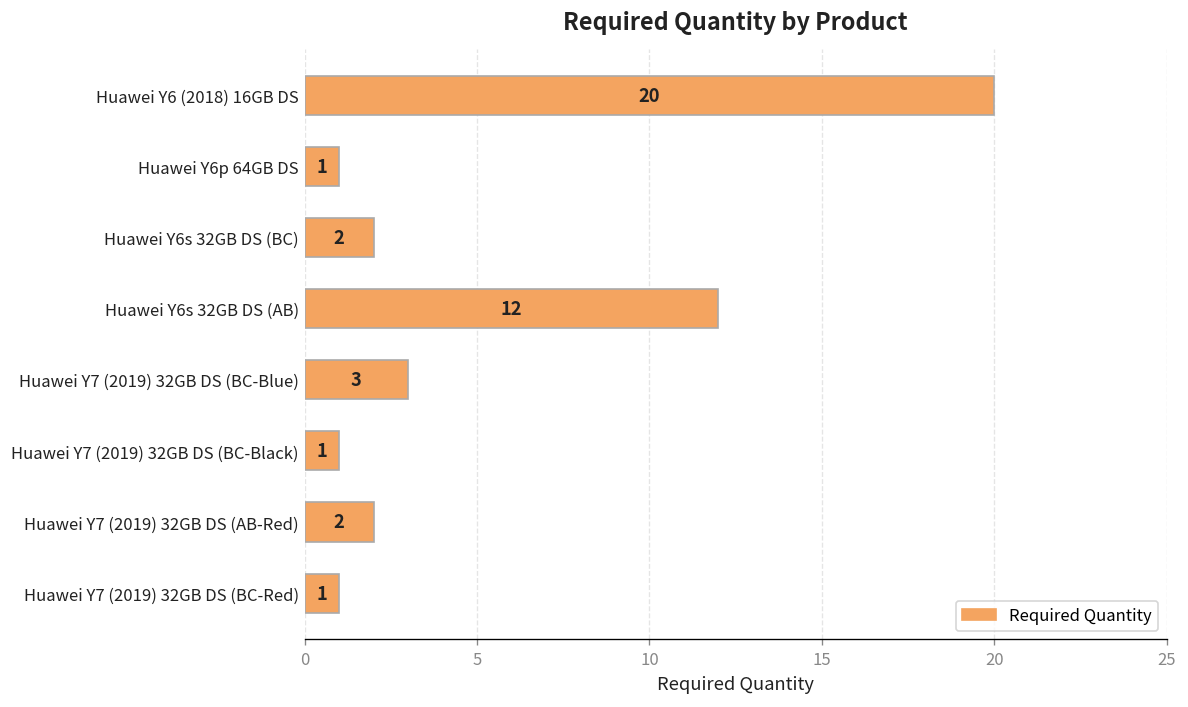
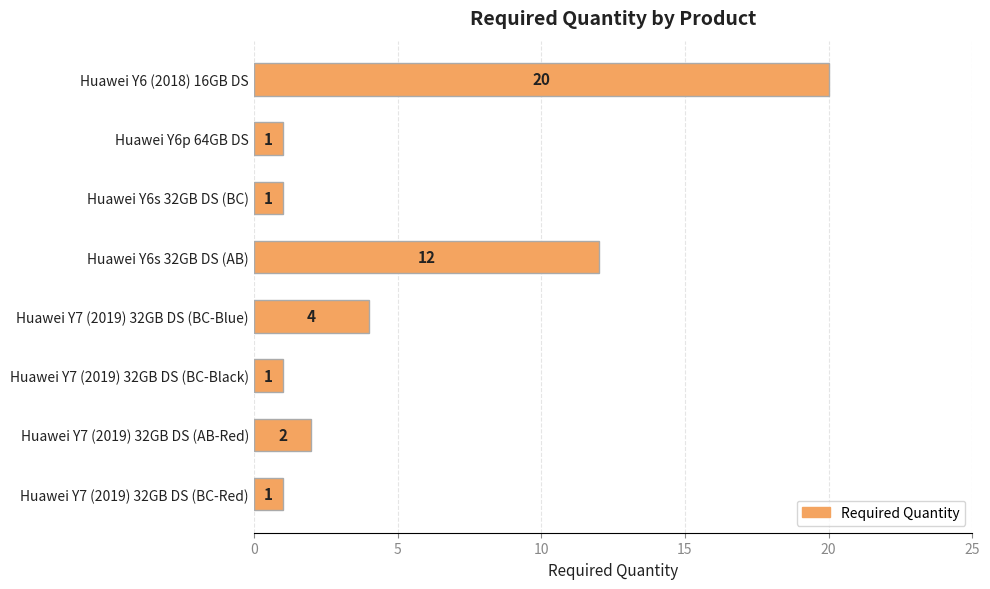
  {
    "Huawei Y6 (2018) 16GB DS": 20,
    "Huawei Y6p 64GB DS": 1,
-   "Huawei Y6s 32GB DS (BC)": 2,
+   "Huawei Y6s 32GB DS (BC)": 1,
    "Huawei Y6s 32GB DS (AB)": 12,
-   "Huawei Y7 (2019) 32GB DS (BC-Blue)": 3,
+   "Huawei Y7 (2019) 32GB DS (BC-Blue)": 4,
    "Huawei Y7 (2019) 32GB DS (BC-Black)": 1,
    "Huawei Y7 (2019) 32GB DS (AB-Red)": 2,
    "Huawei Y7 (2019) 32GB DS (BC-Red)": 1
  }
